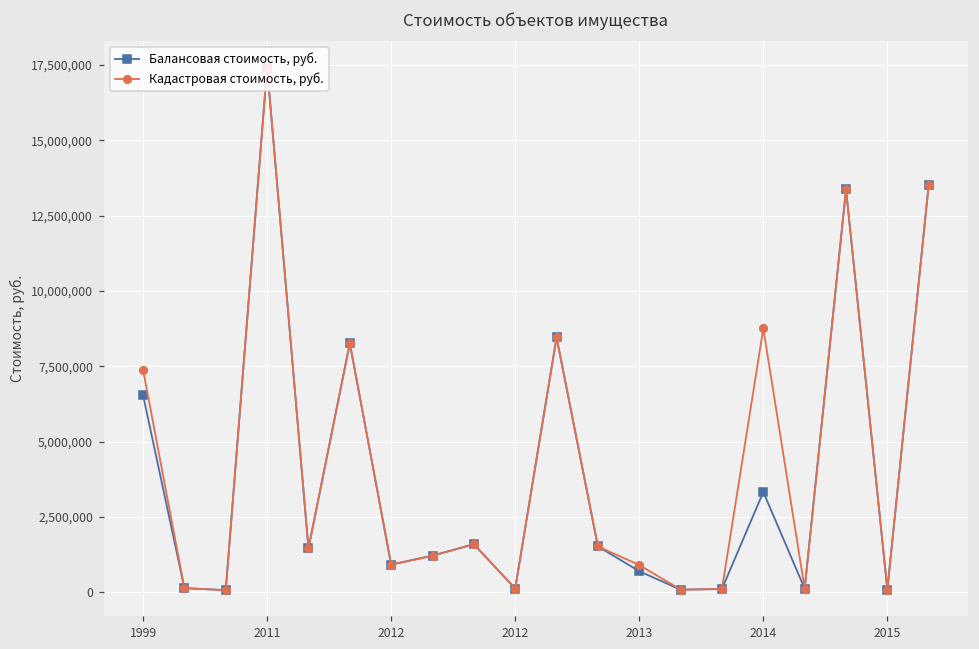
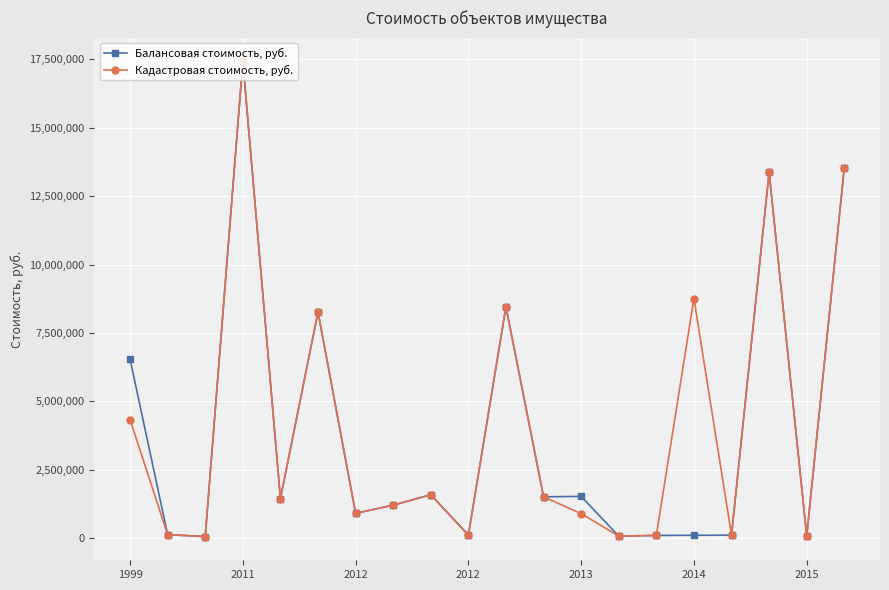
  {
    "Балансовая стоимость, руб.": {
      "1999": "6,500,000",
-     "2013": "700,000",
-     "2014": "3,300,000"
+     "2013": "1,500,000",
+     "2014": "100,000"
    },
    "Кадастровая стоимость, руб.": {
-     "1999": "7,400,000",
+     "1999": "4,300,000",
      "2013": "900,000",
      "2014": "8,800,000"
    }
  }
